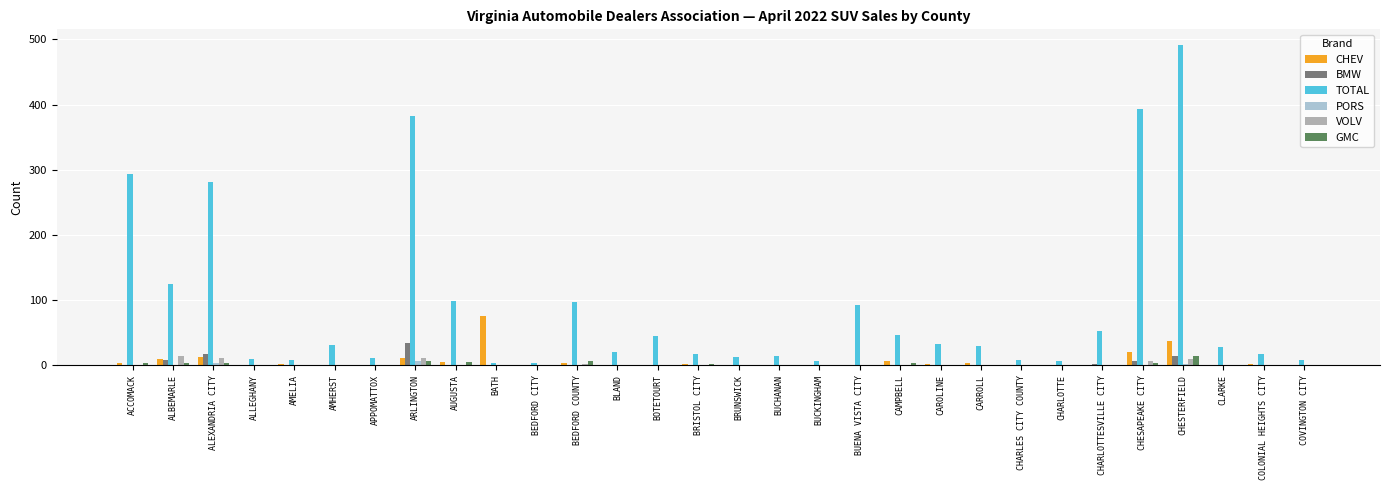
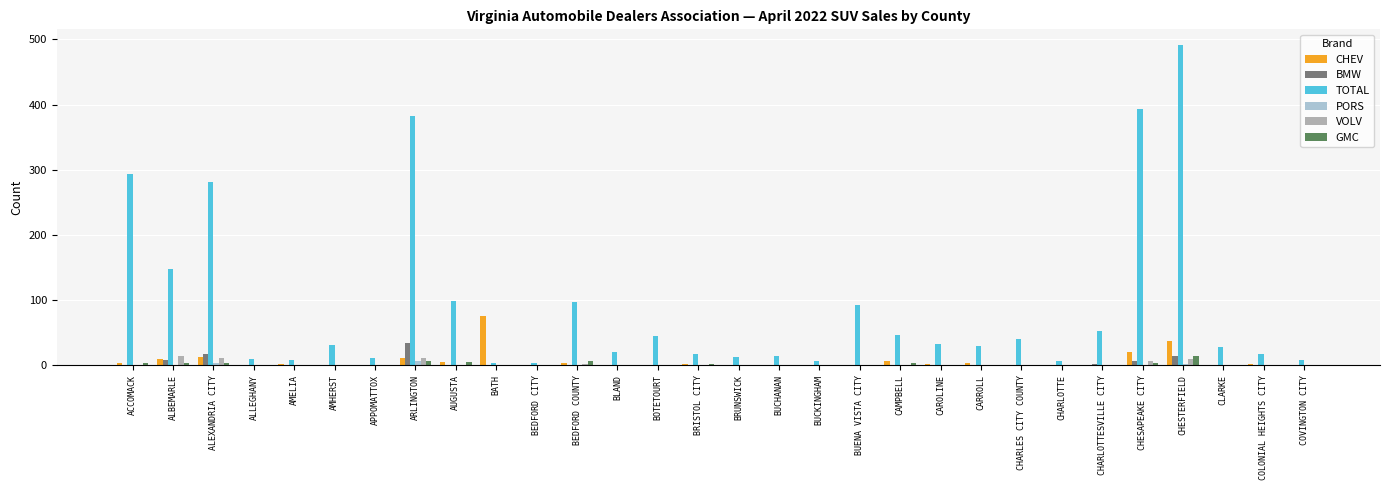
  {
    "CHEV": {
      "ALBEMARLE": 10,
      "ALEXANDRIA CITY": 10,
      "ALLEGHANY": 0,
      "AMHERST": 0,
      "APPOMATTOX": 0,
      "ARLINGTON": 10,
      "AUGUSTA": 10,
      "BATH": 80,
      "BEDFORD CITY": 0,
      "BEDFORD COUNTY": 0,
      "BOTETOURT": 0,
      "BRUNSWICK": 0,
      "BUENA VISTA CITY": 0,
      "CAMPBELL": 10,
      "CHARLES CITY COUNTY": 0,
      "CHESAPEAKE CITY": 20,
      "CHESTERFIELD": 40,
      "CLARKE": 0,
      "COVINGTON CITY": 0
    },
    "TOTAL": {
      "ACCOMACK": 290,
-     "ALBEMARLE": 120,
+     "ALBEMARLE": 150,
      "ALEXANDRIA CITY": 280,
      "ALLEGHANY": 10,
      "AMELIA": 10,
      "AMHERST": 30,
      "APPOMATTOX": 10,
      "ARLINGTON": 380,
      "AUGUSTA": 100,
      "BATH": 0,
      "BEDFORD COUNTY": 100,
      "BLAND": 20,
      "BOTETOURT": 50,
      "BRISTOL CITY": 20,
      "BRUNSWICK": 10,
      "BUCHANAN": 20,
      "BUCKINGHAM": 10,
      "BUENA VISTA CITY": 90,
      "CAMPBELL": 50,
      "CAROLINE": 30,
      "CARROLL": 30,
-     "CHARLES CITY COUNTY": 10,
+     "CHARLES CITY COUNTY": 40,
      "CHARLOTTE": 10,
      "CHARLOTTESVILLE CITY": 50,
      "CHESAPEAKE CITY": 390,
      "CHESTERFIELD": 490,
      "CLARKE": 30,
      "COLONIAL HEIGHTS CITY": 20,
      "COVINGTON CITY": 10
    }
  }
